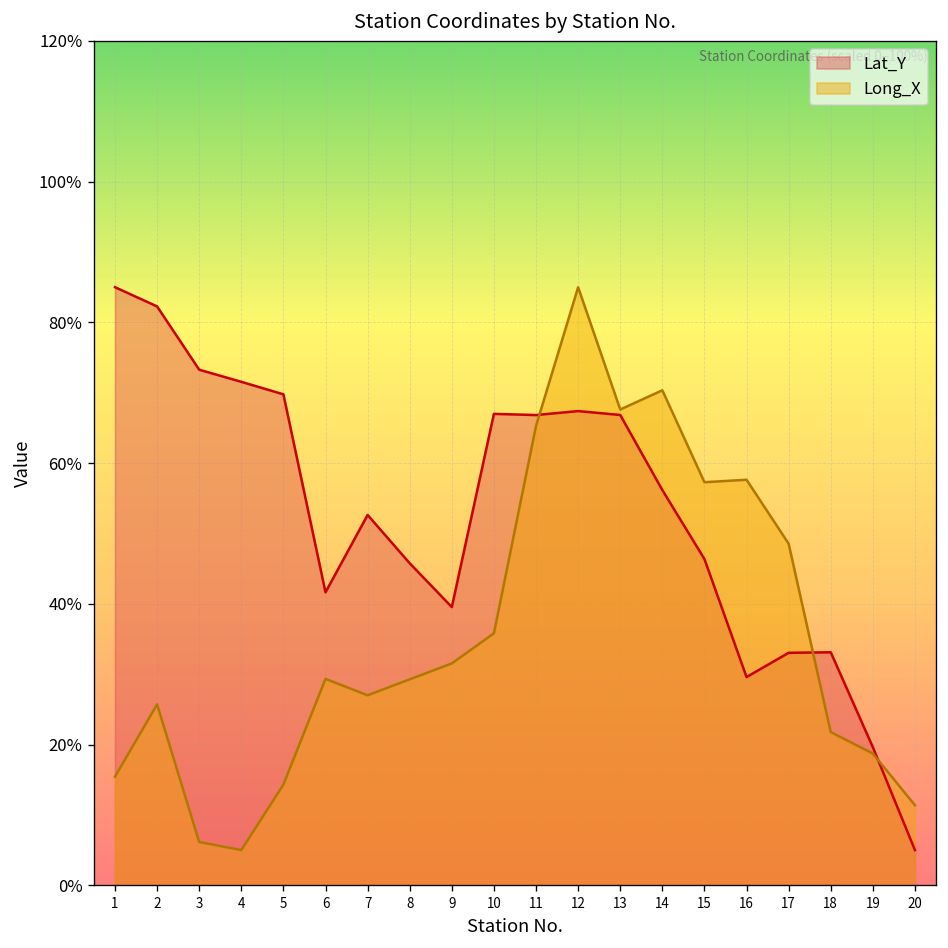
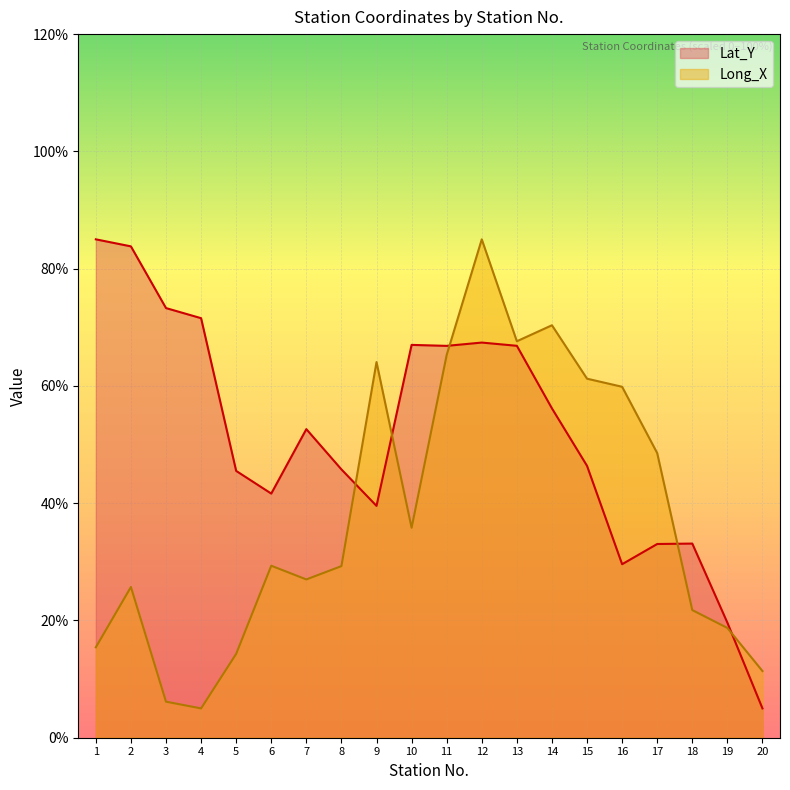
  {
    "Lat_Y": {
      "1": "85%",
-     "2": "82%",
+     "2": "84%",
      "3": "73%",
      "4": "72%",
-     "5": "70%",
+     "5": "46%",
      "6": "42%",
      "7": "53%",
      "8": "46%",
      "9": "40%",
      "10": "67%",
      "11": "67%",
      "12": "67%",
      "13": "67%",
      "14": "56%",
      "15": "46%",
      "16": "30%",
      "17": "33%",
      "18": "33%",
      "19": "20%",
      "20": "5%"
    },
    "Long_X": {
      "1": "15%",
      "2": "26%",
      "3": "6%",
      "4": "5%",
      "5": "14%",
      "6": "29%",
      "7": "27%",
      "8": "29%",
-     "9": "32%",
+     "9": "64%",
      "10": "36%",
      "11": "65%",
      "12": "85%",
      "13": "68%",
      "14": "70%",
-     "15": "57%",
-     "16": "58%",
+     "15": "61%",
+     "16": "60%",
      "17": "49%",
      "18": "22%",
      "19": "19%",
      "20": "11%"
    }
  }
